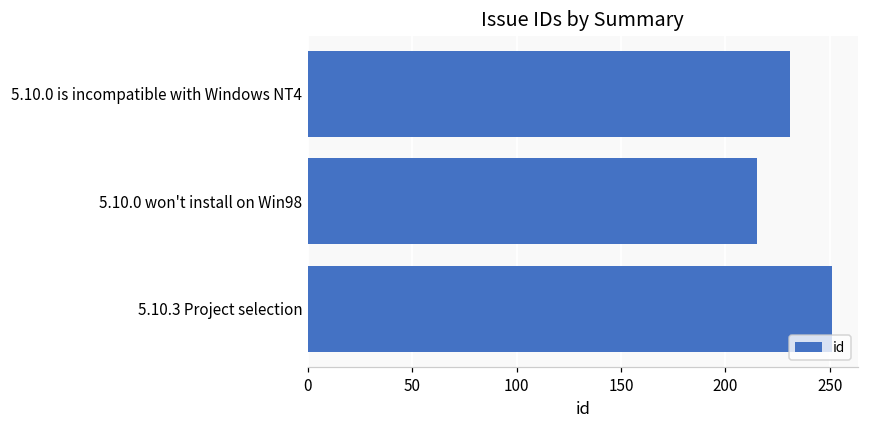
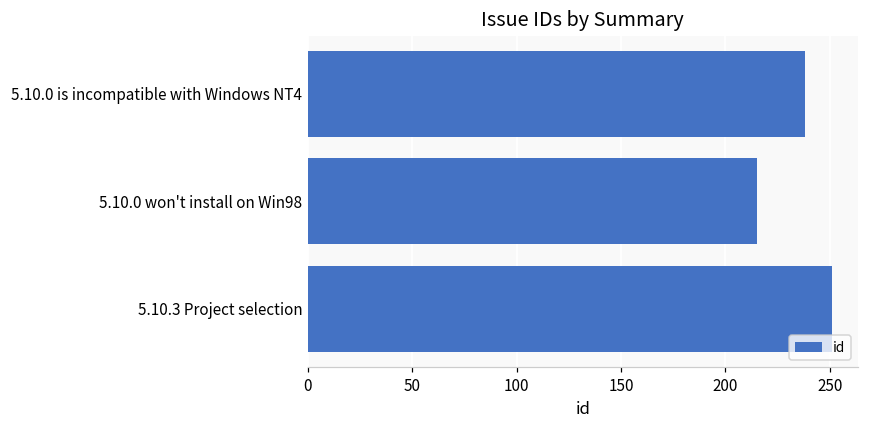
  {
-   "5.10.0 is incompatible with Windows NT4": 231,
+   "5.10.0 is incompatible with Windows NT4": 238,
    "5.10.0 won't install on Win98": 215,
    "5.10.3 Project selection": 251
  }
